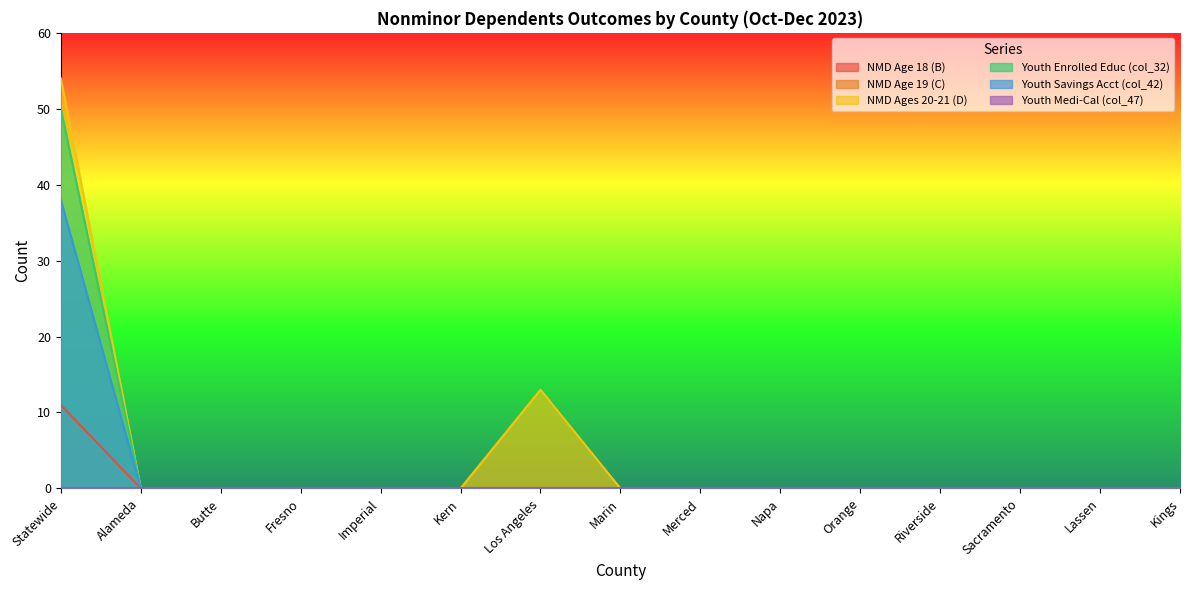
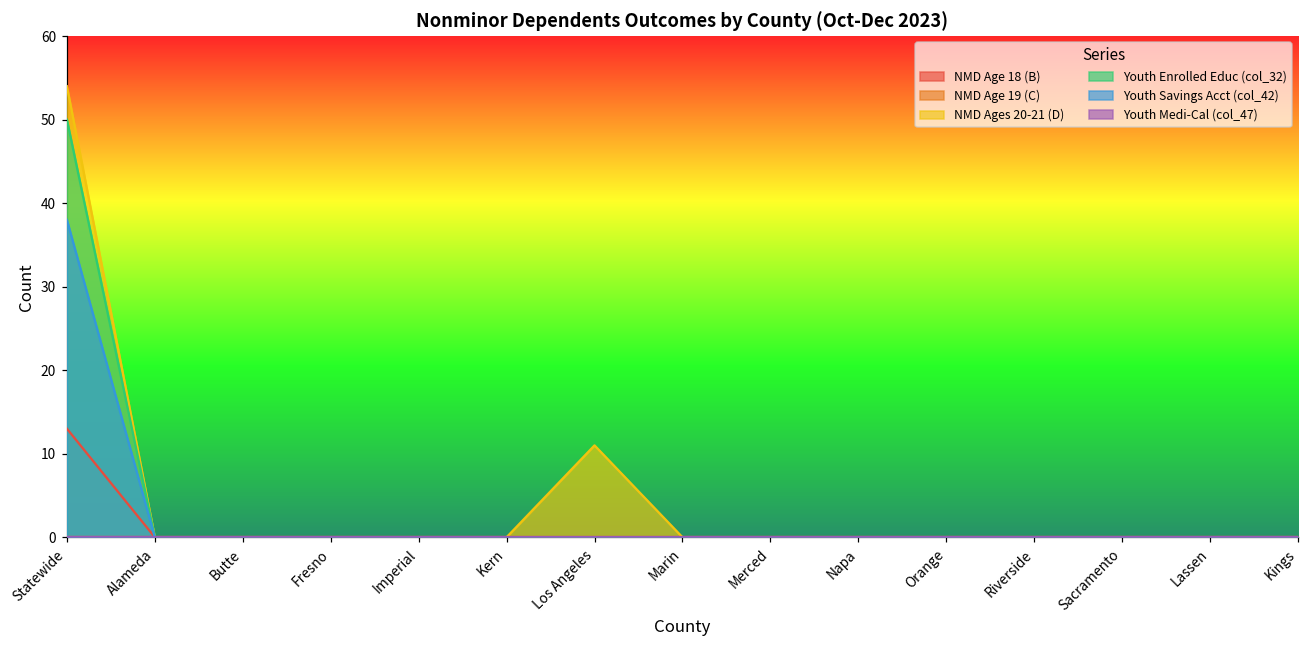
  {
    "NMD Age 18 (B)": {
-     "Statewide": 11
+     "Statewide": 13
    },
    "Youth Medi-Cal (col_47)": {
      "Statewide": 0
    },
    "NMD Ages 20-21 (D)": {
      "Statewide": 54,
-     "Los Angeles": 13
+     "Los Angeles": 11
    },
    "Youth Enrolled Educ (col_32)": {
      "Statewide": 50
    },
    "Youth Savings Acct (col_42)": {
      "Statewide": 38
    }
  }
